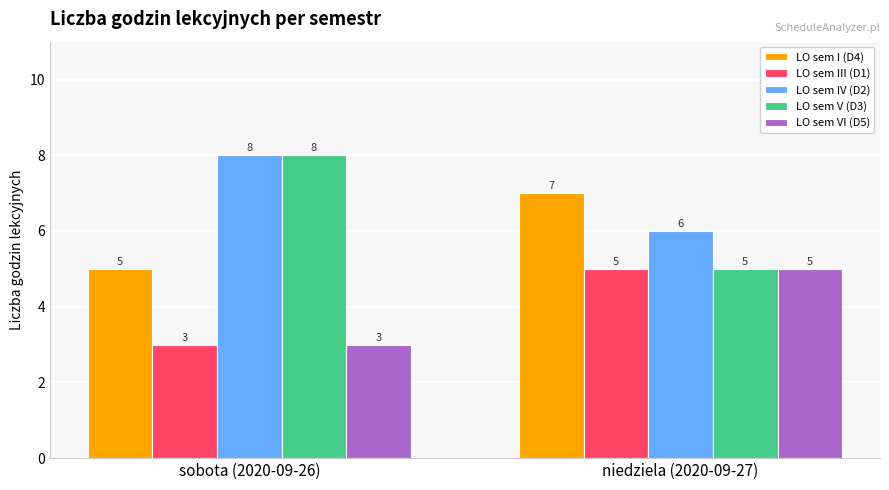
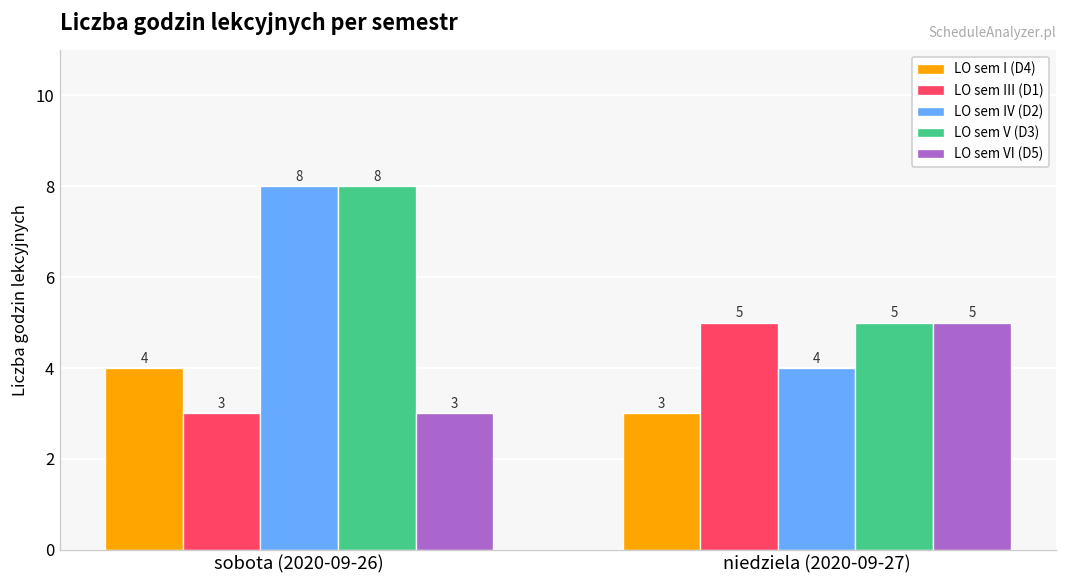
  {
    "LO sem I (D4)": {
-     "sobota (2020-09-26)": 5,
-     "niedziela (2020-09-27)": 7
+     "sobota (2020-09-26)": 4,
+     "niedziela (2020-09-27)": 3
    },
    "LO sem III (D1)": {
      "sobota (2020-09-26)": 3,
      "niedziela (2020-09-27)": 5
    },
    "LO sem IV (D2)": {
      "sobota (2020-09-26)": 8,
-     "niedziela (2020-09-27)": 6
+     "niedziela (2020-09-27)": 4
    },
    "LO sem V (D3)": {
      "sobota (2020-09-26)": 8,
      "niedziela (2020-09-27)": 5
    },
    "LO sem VI (D5)": {
      "sobota (2020-09-26)": 3,
      "niedziela (2020-09-27)": 5
    }
  }
